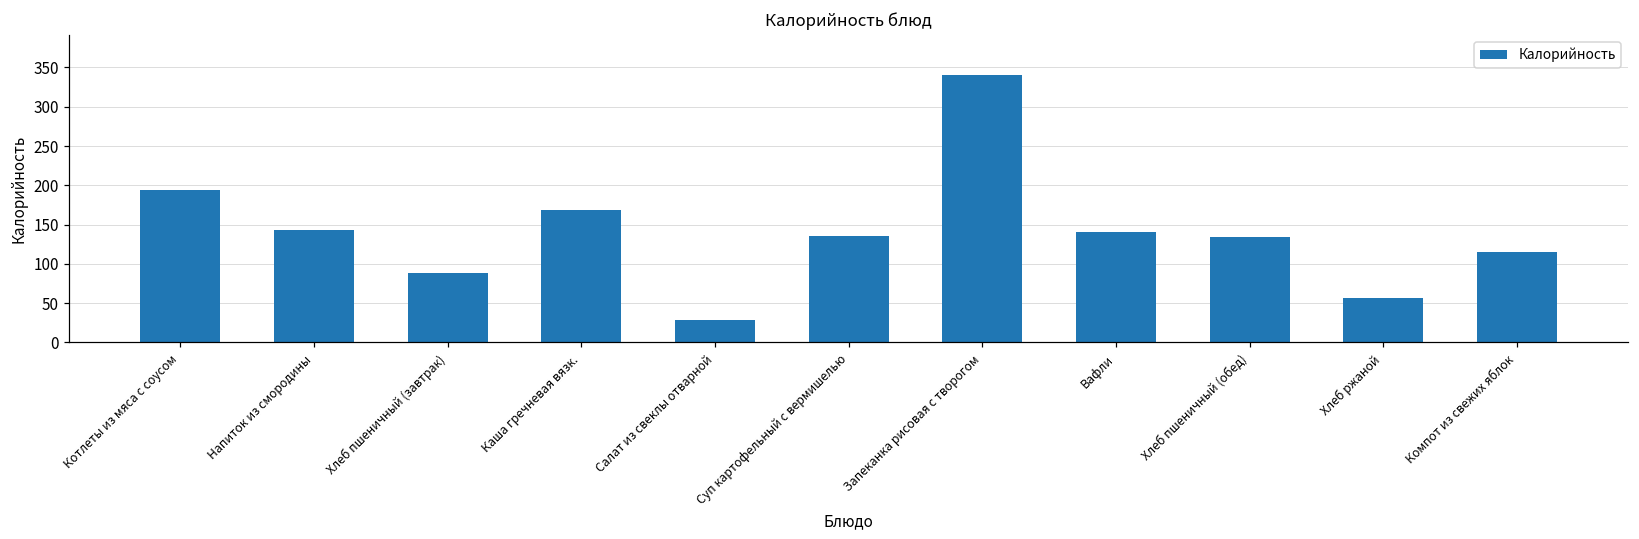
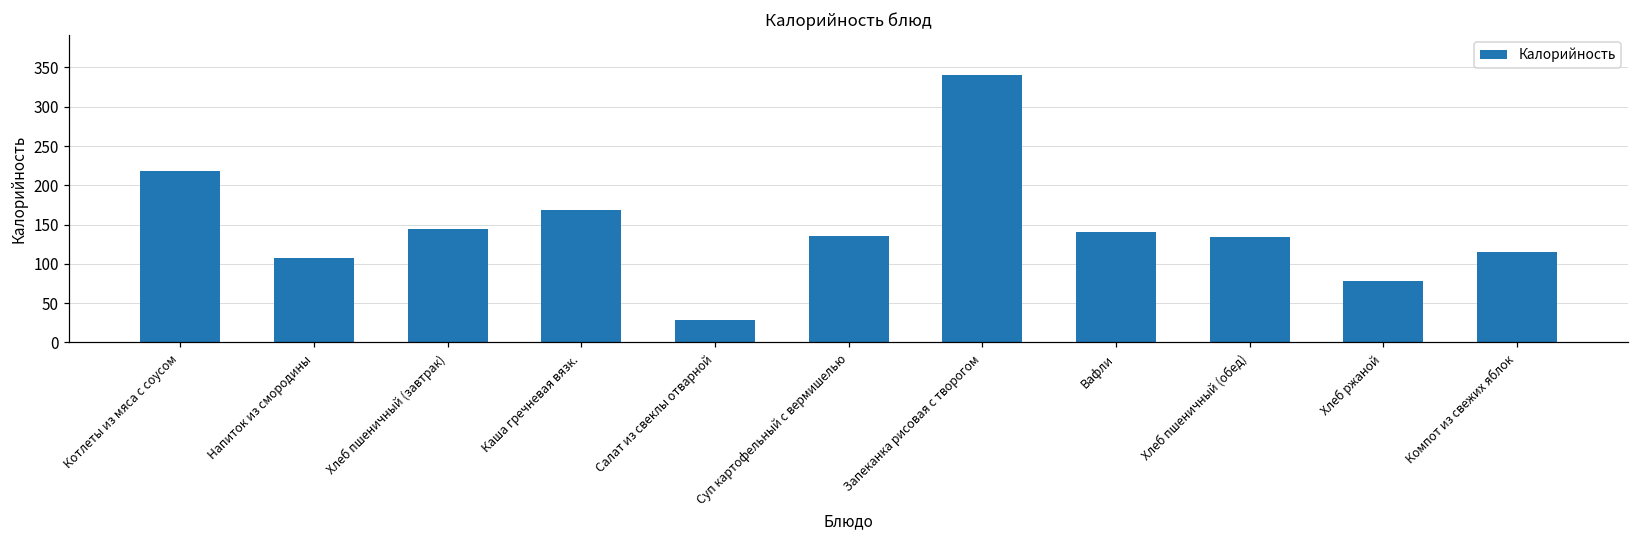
  {
-   "Котлеты из мяса с соусом": 190,
-   "Напиток из смородины": 140,
-   "Хлеб пшеничный (завтрак)": 90,
+   "Котлеты из мяса с соусом": 220,
+   "Напиток из смородины": 110,
+   "Хлеб пшеничный (завтрак)": 140,
    "Каша гречневая вязк.": 170,
    "Салат из свеклы отварной": 30,
    "Суп картофельный с вермишелью": 140,
    "Запеканка рисовая с творогом": 340,
    "Вафли": 140,
    "Хлеб пшеничный (обед)": 130,
-   "Хлеб ржаной": 60,
+   "Хлеб ржаной": 80,
    "Компот из свежих яблок": 120
  }
